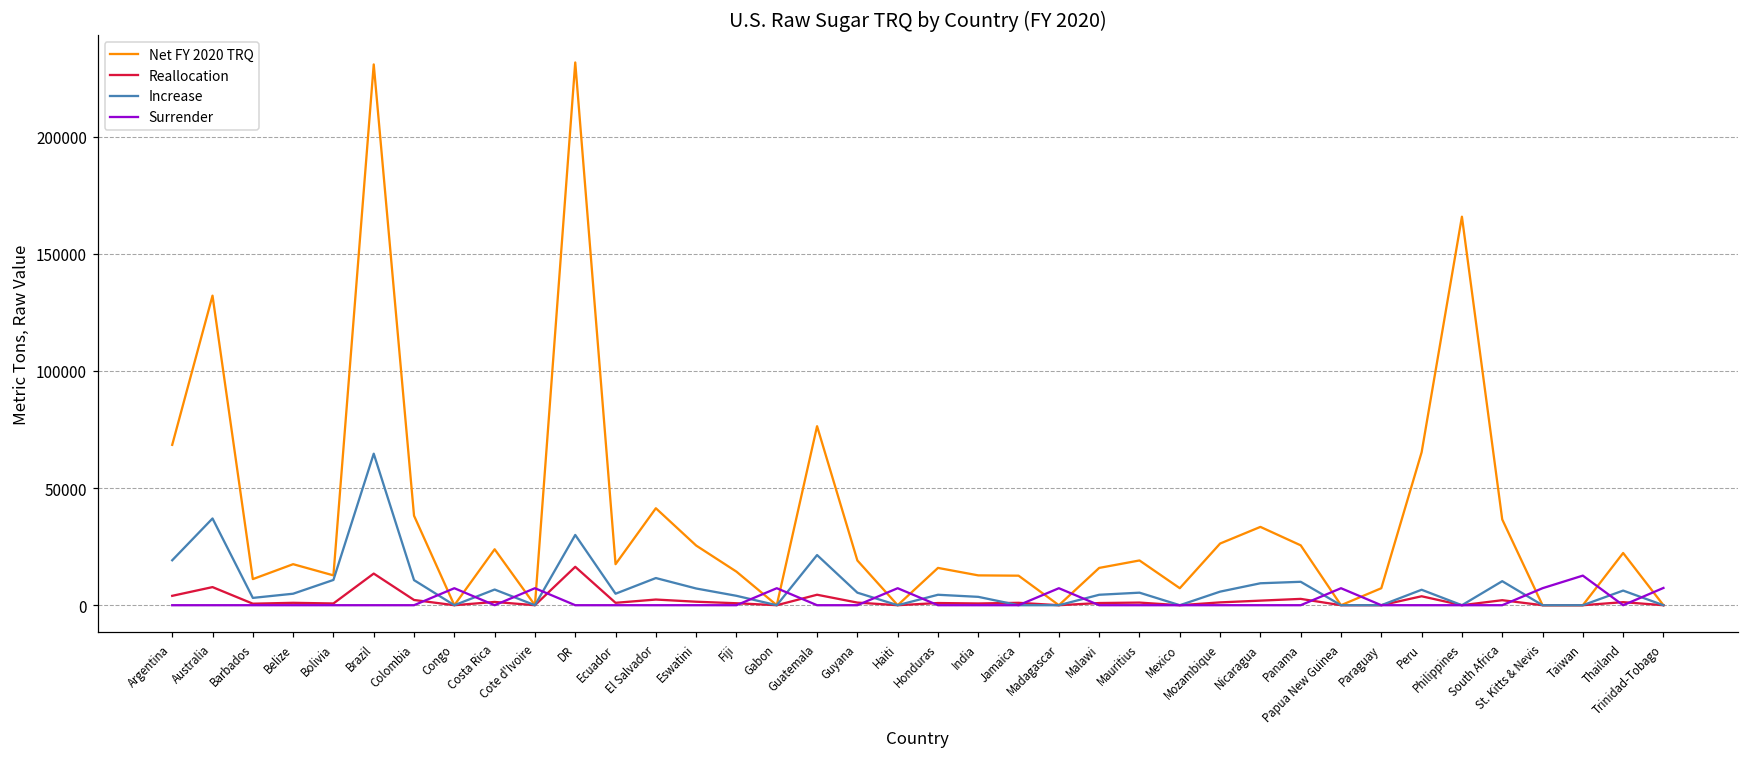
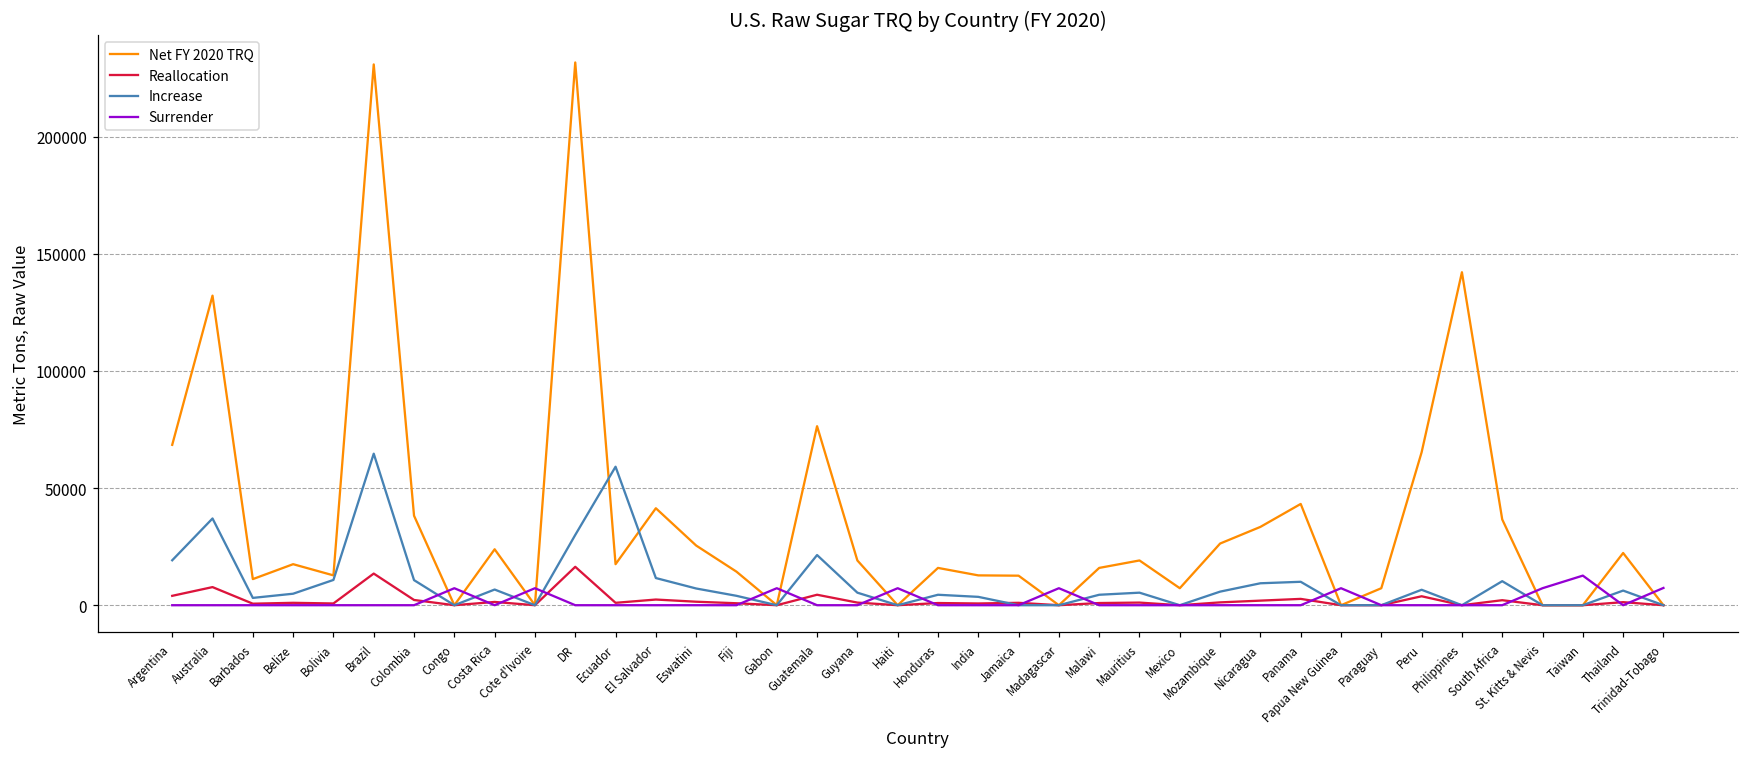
  {
    "Net FY 2020 TRQ": {
      "Argentina": 68000,
      "Australia": 132000,
      "Barbados": 11000,
      "Belize": 18000,
      "Bolivia": 13000,
      "Brazil": 231000,
      "Colombia": 38000,
      "Costa Rica": 24000,
      "DR": 232000,
      "Ecuador": 18000,
      "El Salvador": 41000,
      "Eswatini": 25000,
      "Fiji": 14000,
      "Guatemala": 76000,
      "Guyana": 19000,
      "Honduras": 16000,
      "India": 13000,
      "Jamaica": 13000,
      "Malawi": 16000,
      "Mauritius": 19000,
      "Mexico": 7000,
      "Mozambique": 26000,
      "Nicaragua": 33000,
-     "Panama": 26000,
+     "Panama": 43000,
      "Paraguay": 7000,
      "Peru": 65000,
-     "Philippines": 166000,
+     "Philippines": 142000,
      "South Africa": 37000,
      "Thailand": 22000
    },
    "Reallocation": {
      "Argentina": 4000,
      "Australia": 8000,
      "Brazil": 14000,
      "Colombia": 2000,
      "Costa Rica": 1000,
      "DR": 16000,
      "El Salvador": 2000,
      "Eswatini": 1000,
      "Guatemala": 4000,
      "Mozambique": 1000,
      "Nicaragua": 2000,
      "Panama": 3000,
      "Peru": 4000,
      "South Africa": 2000,
      "Thailand": 1000
    },
    "Increase": {
      "Argentina": 19000,
      "Australia": 37000,
      "Barbados": 3000,
      "Belize": 5000,
      "Bolivia": 11000,
      "Brazil": 65000,
      "Colombia": 11000,
      "Costa Rica": 7000,
      "DR": 30000,
-     "Ecuador": 5000,
+     "Ecuador": 59000,
      "El Salvador": 12000,
      "Eswatini": 7000,
      "Fiji": 4000,
      "Guatemala": 21000,
      "Guyana": 5000,
      "Honduras": 4000,
      "India": 4000,
      "Malawi": 4000,
      "Mauritius": 5000,
      "Mozambique": 6000,
      "Nicaragua": 9000,
      "Panama": 10000,
      "Peru": 7000,
      "South Africa": 10000,
      "Thailand": 6000
    },
    "Surrender": {
      "Argentina": 0,
      "Australia": 0,
      "Brazil": 0,
      "Colombia": 0,
      "Congo": 7000,
      "Costa Rica": 0,
      "Cote d'Ivoire": 7000,
      "DR": 0,
      "El Salvador": 0,
      "Eswatini": 0,
      "Gabon": 7000,
      "Guatemala": 0,
      "Haiti": 7000,
      "Madagascar": 7000,
      "Mozambique": 0,
      "Nicaragua": 0,
      "Panama": 0,
      "Papua New Guinea": 7000,
      "Peru": 0,
      "South Africa": 0,
      "St. Kitts & Nevis": 7000,
      "Taiwan": 13000,
      "Thailand": 0,
      "Trinidad-Tobago": 7000
    }
  }
